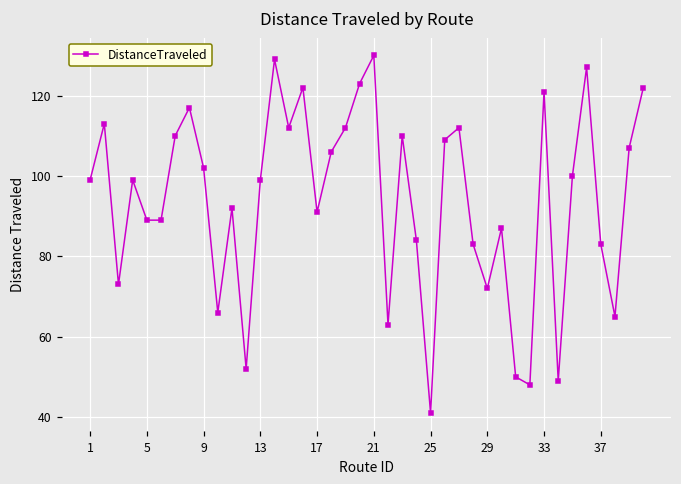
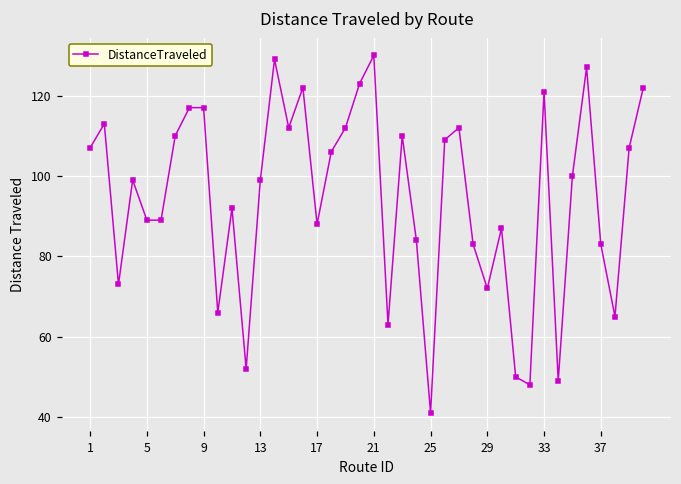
  {
-   "1": 99,
+   "1": 107,
    "5": 89,
-   "9": 102,
+   "9": 117,
    "13": 99,
-   "17": 91,
+   "17": 88,
    "21": 130,
    "25": 41,
    "29": 72,
    "33": 121,
    "37": 83
  }
